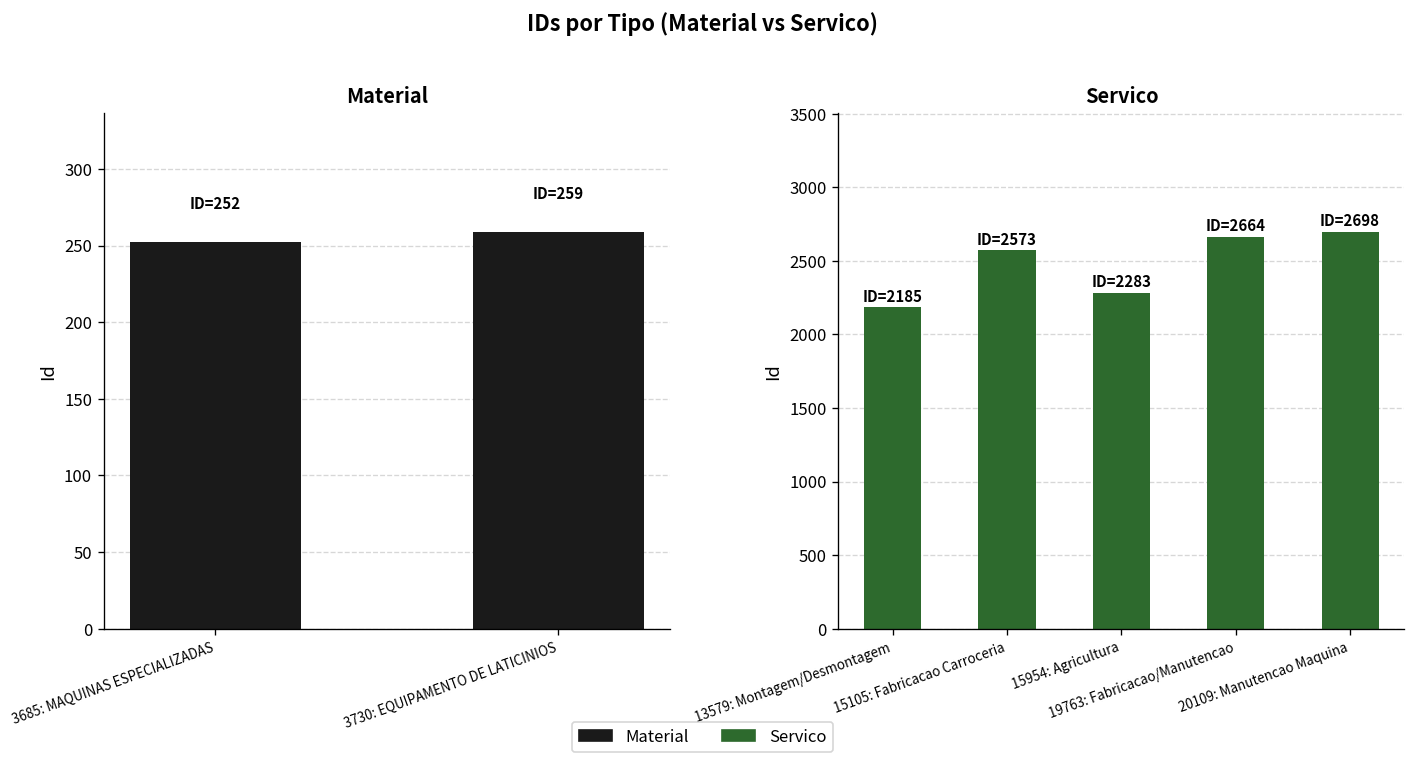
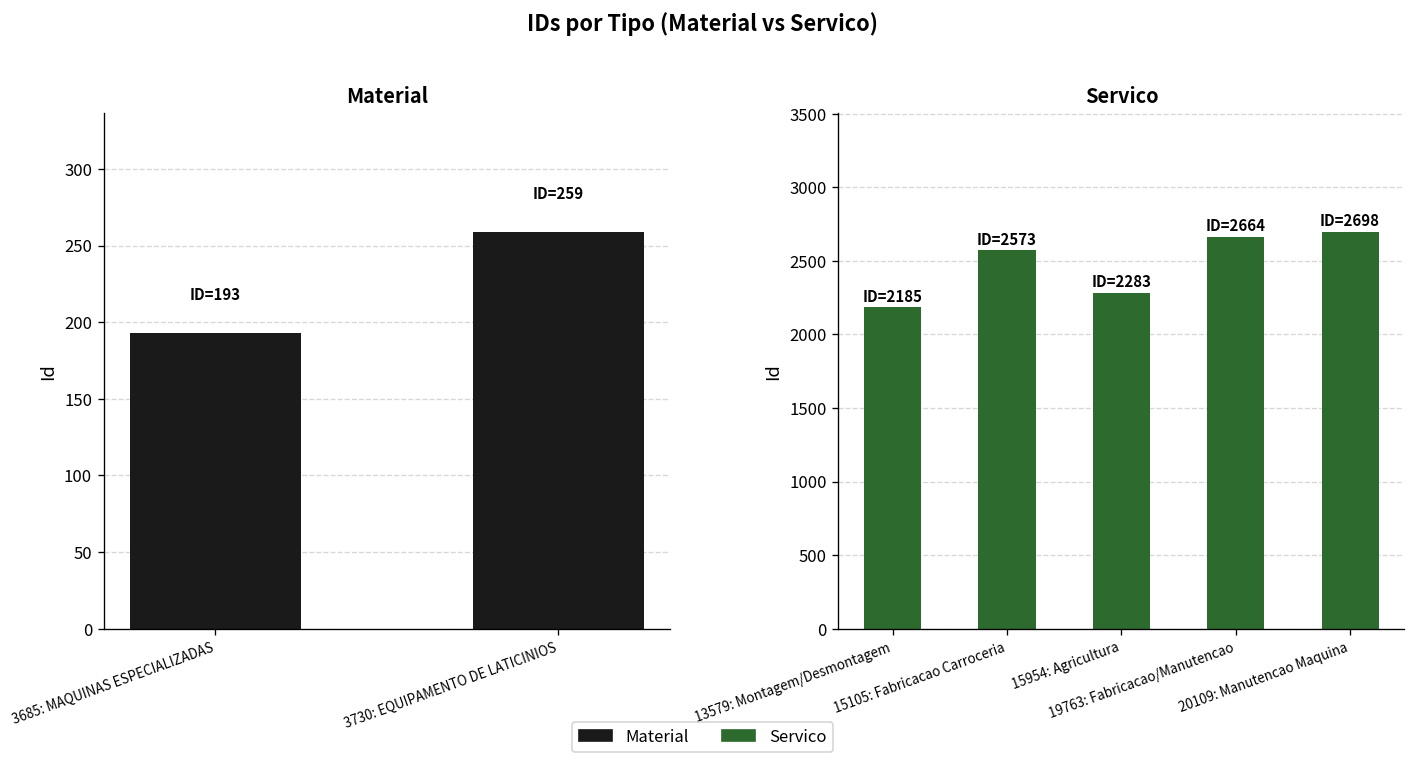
  {
    "Material": {
-     "3685: MAQUINAS ESPECIALIZADAS": 252
+     "3685: MAQUINAS ESPECIALIZADAS": 193
    },
    "Servico": {
      "13579: Montagem/Desmontagem": 2185,
      "15105: Fabricacao Carroceria": 2573,
      "15954: Agricultura": 2283,
      "19763: Fabricacao/Manutencao": 2664,
      "20109: Manutencao Maquina": 2698
    }
  }
